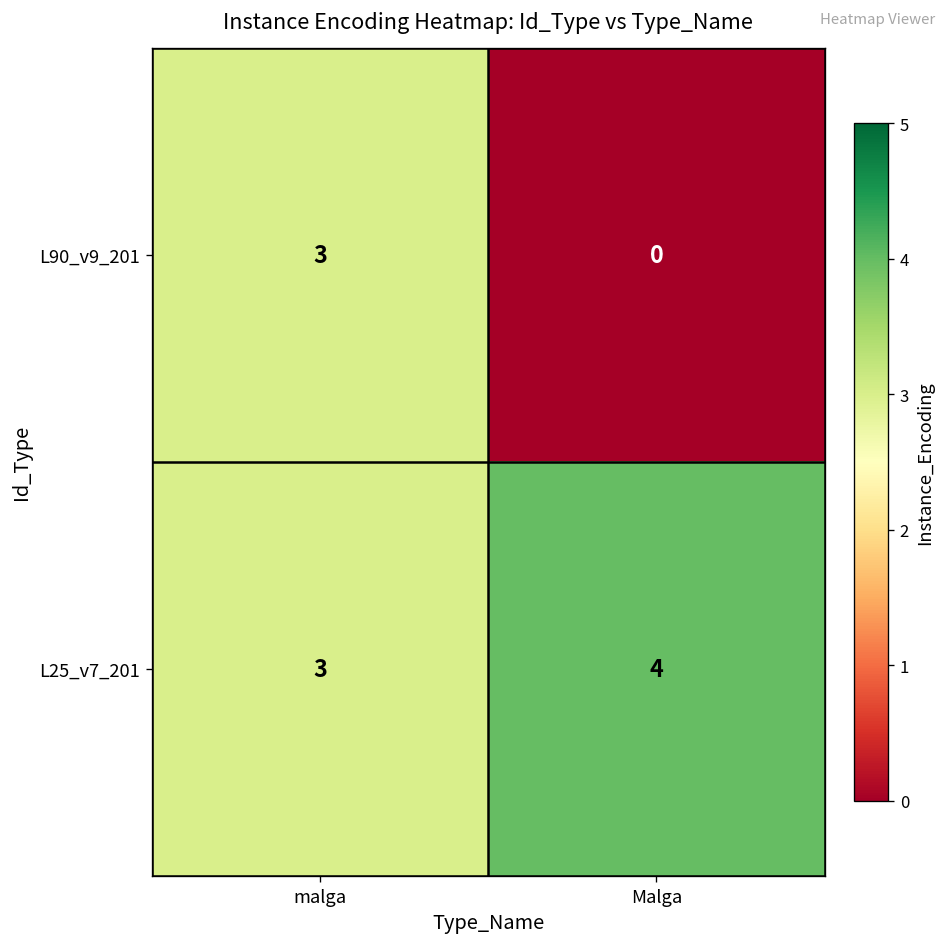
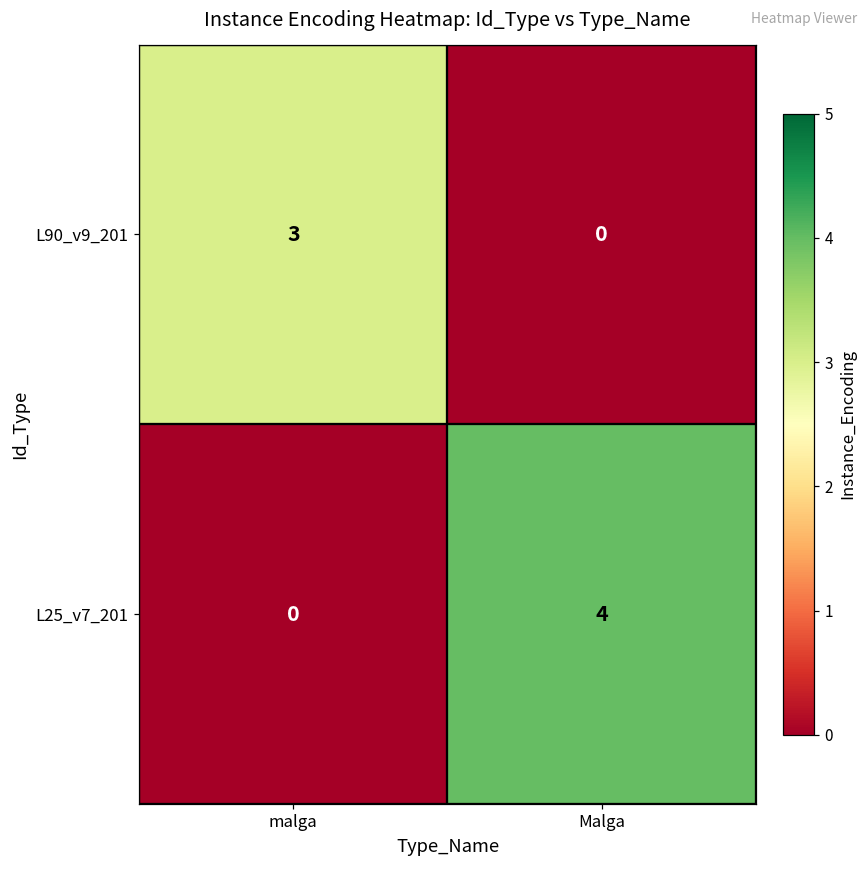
  {
    "L90_v9_201": {
      "malga": 3,
      "Malga": 0
    },
    "L25_v7_201": {
-     "malga": 3,
+     "malga": 0,
      "Malga": 4
    }
  }
